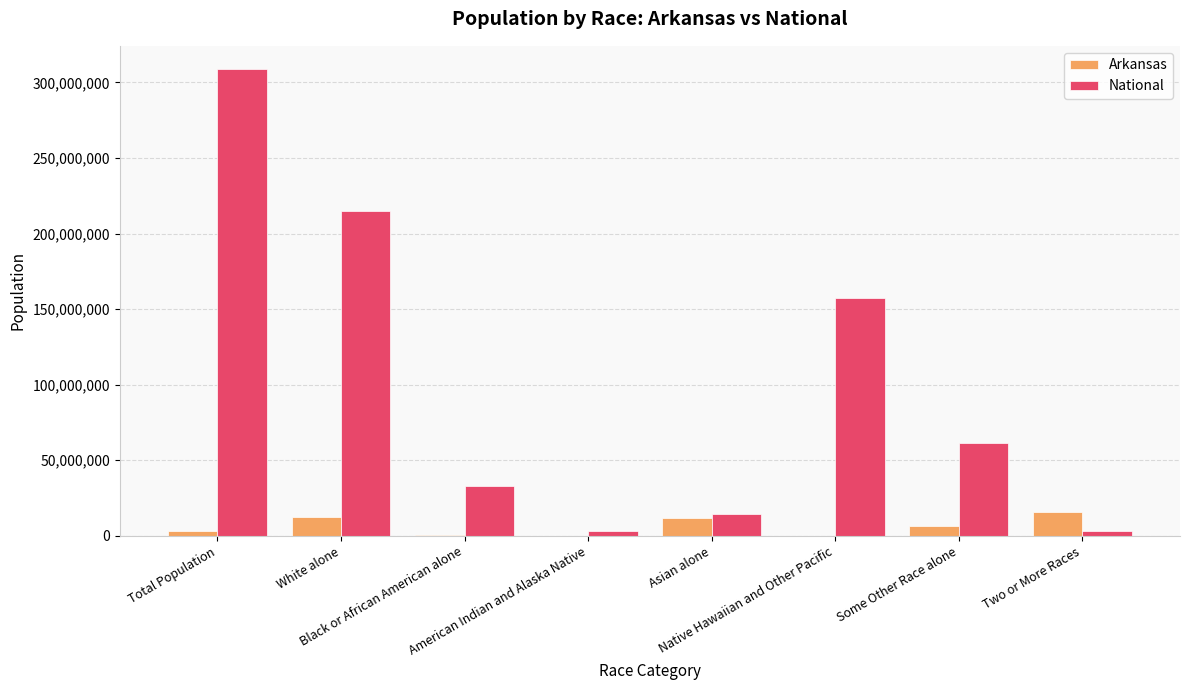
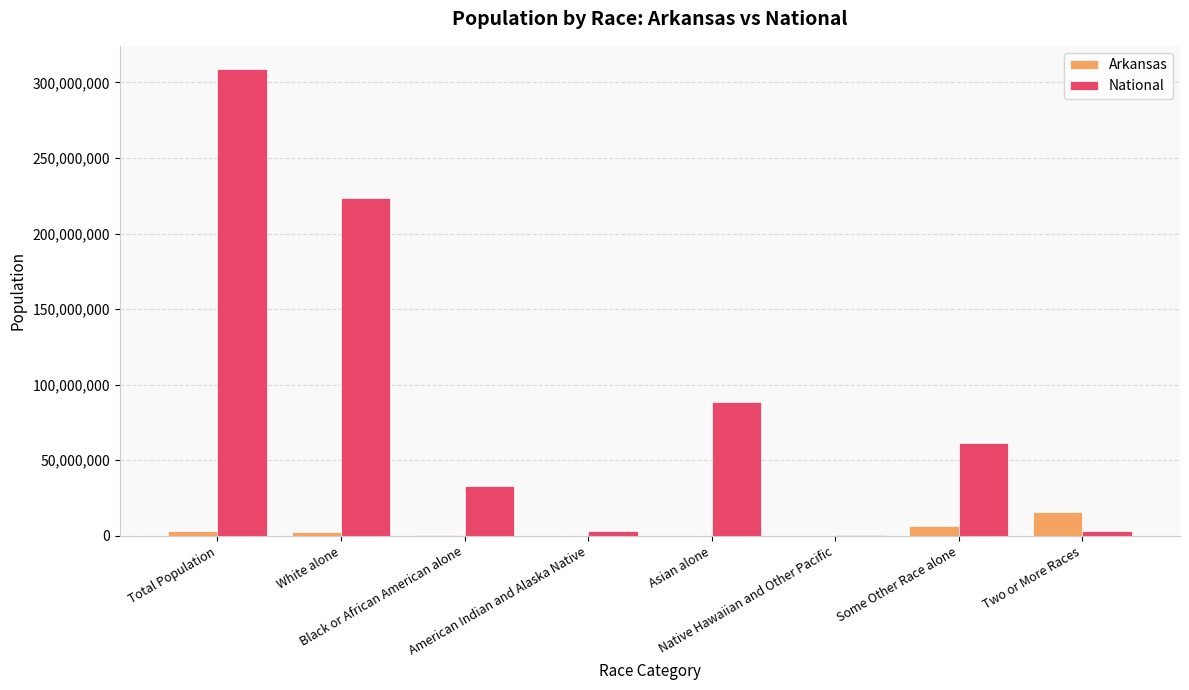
  {
    "Arkansas": {
      "Total Population": "3,000,000",
-     "White alone": "12,000,000",
-     "Asian alone": "12,000,000",
+     "White alone": "2,000,000",
+     "Asian alone": "0",
      "Some Other Race alone": "7,000,000",
      "Two or More Races": "16,000,000"
    },
    "National": {
      "Total Population": "309,000,000",
-     "White alone": "215,000,000",
+     "White alone": "224,000,000",
      "Black or African American alone": "33,000,000",
      "American Indian and Alaska Native": "3,000,000",
-     "Asian alone": "15,000,000",
-     "Native Hawaiian and Other Pacific": "157,000,000",
+     "Asian alone": "88,000,000",
+     "Native Hawaiian and Other Pacific": "1,000,000",
      "Some Other Race alone": "62,000,000",
      "Two or More Races": "3,000,000"
    }
  }
